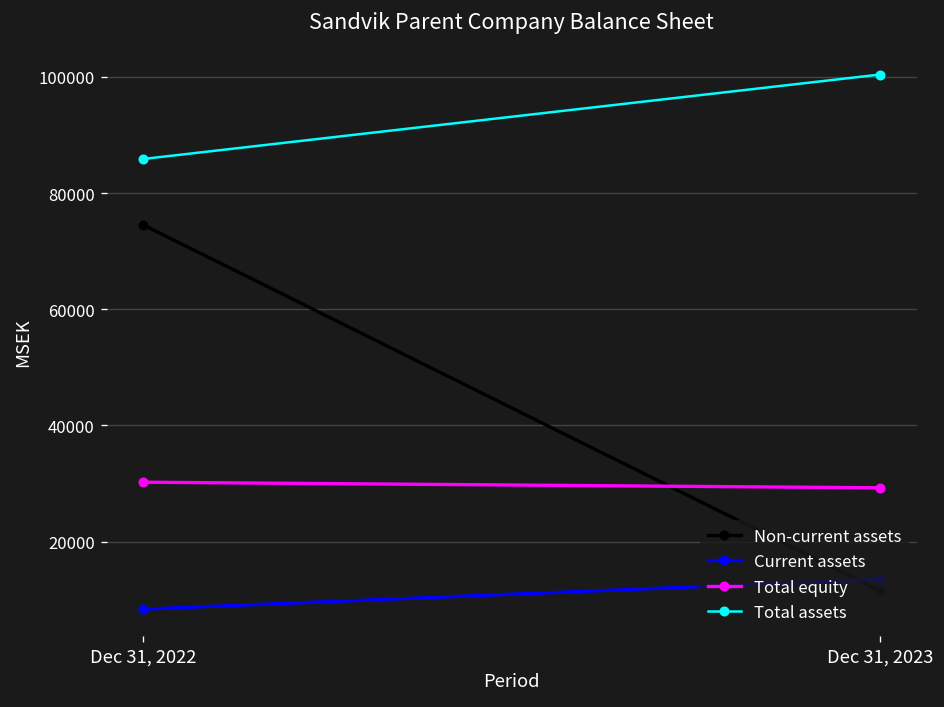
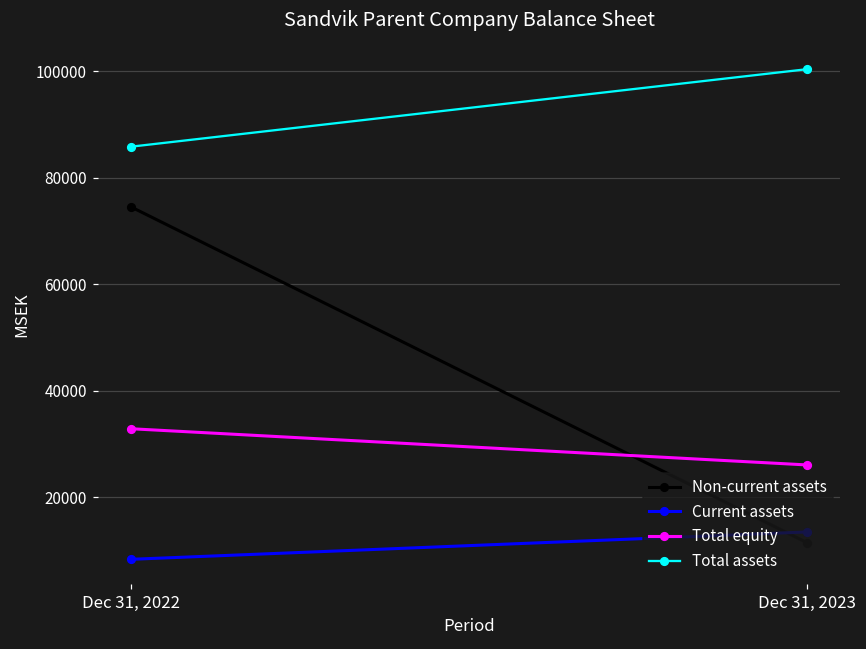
  {
    "Non-current assets": {
      "Dec 31, 2022": 75000
    },
    "Current assets": {
      "Dec 31, 2022": 8000
    },
    "Total equity": {
-     "Dec 31, 2022": 30000,
-     "Dec 31, 2023": 29000
+     "Dec 31, 2022": 33000,
+     "Dec 31, 2023": 26000
    },
    "Total assets": {
      "Dec 31, 2022": 86000,
      "Dec 31, 2023": 100000
    }
  }
